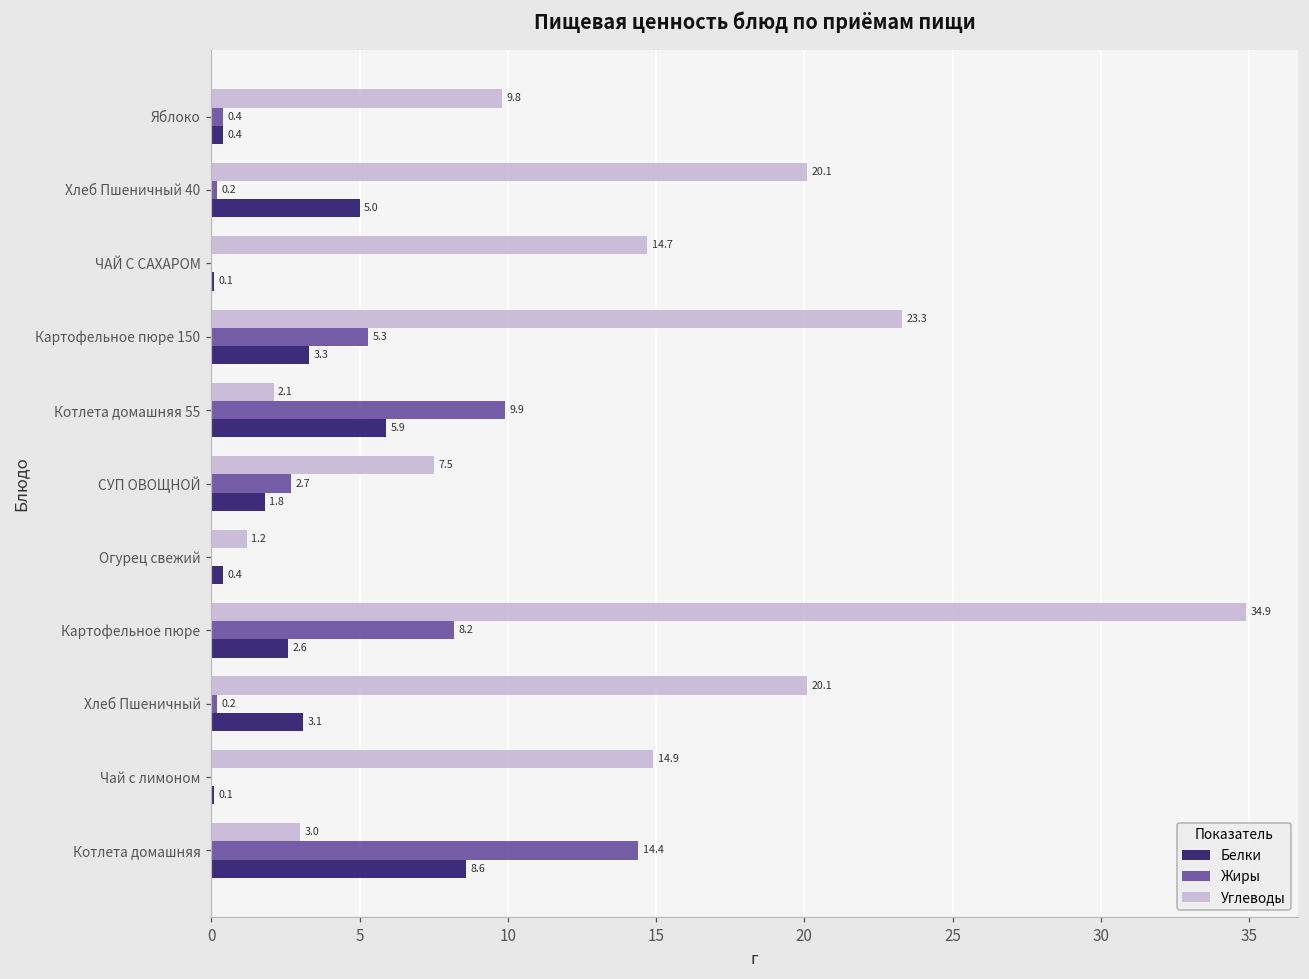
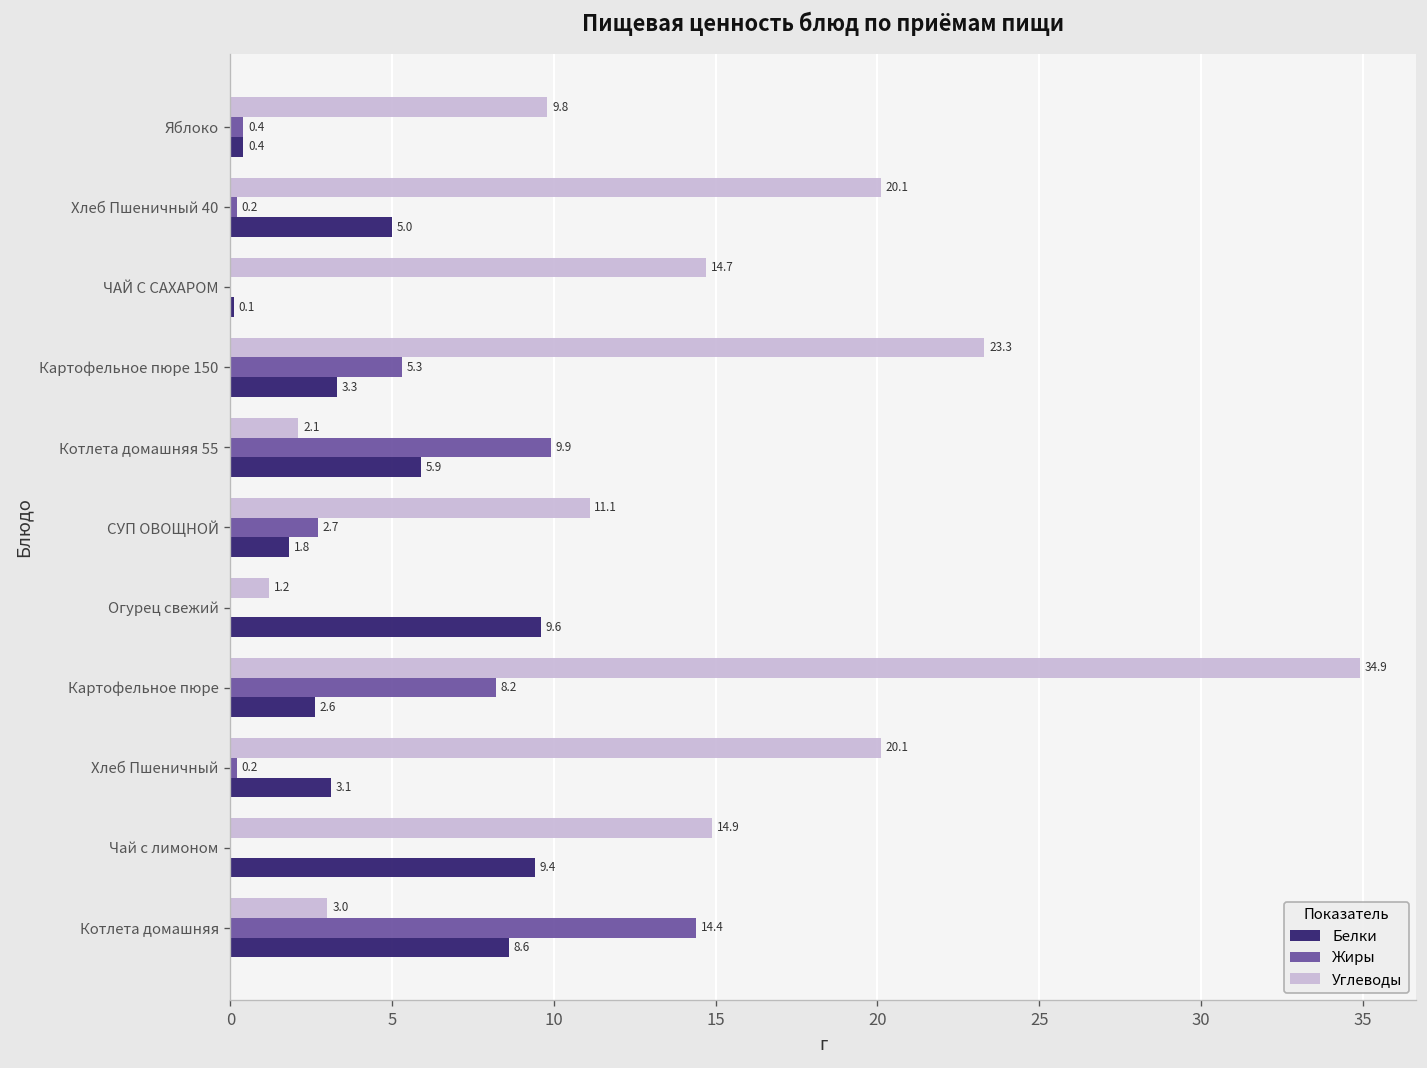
  {
    "Белки": {
      "Яблоко": 0.4,
      "Хлеб Пшеничный 40": 5.0,
      "ЧАЙ С САХАРОМ": 0.1,
      "Картофельное пюре 150": 3.3,
      "Котлета домашняя 55": 5.9,
      "СУП ОВОЩНОЙ": 1.8,
-     "Огурец свежий": 0.4,
+     "Огурец свежий": 9.6,
      "Картофельное пюре": 2.6,
      "Хлеб Пшеничный": 3.1,
-     "Чай с лимоном": 0.1,
+     "Чай с лимоном": 9.4,
      "Котлета домашняя": 8.6
    },
    "Жиры": {
      "Яблоко": 0.4,
      "Хлеб Пшеничный 40": 0.2,
      "Картофельное пюре 150": 5.3,
      "Котлета домашняя 55": 9.9,
      "СУП ОВОЩНОЙ": 2.7,
      "Картофельное пюре": 8.2,
      "Хлеб Пшеничный": 0.2,
      "Котлета домашняя": 14.4
    },
    "Углеводы": {
      "Яблоко": 9.8,
      "Хлеб Пшеничный 40": 20.1,
      "ЧАЙ С САХАРОМ": 14.7,
      "Картофельное пюре 150": 23.3,
      "Котлета домашняя 55": 2.1,
-     "СУП ОВОЩНОЙ": 7.5,
+     "СУП ОВОЩНОЙ": 11.1,
      "Огурец свежий": 1.2,
      "Картофельное пюре": 34.9,
      "Хлеб Пшеничный": 20.1,
      "Чай с лимоном": 14.9,
      "Котлета домашняя": 3.0
    }
  }
